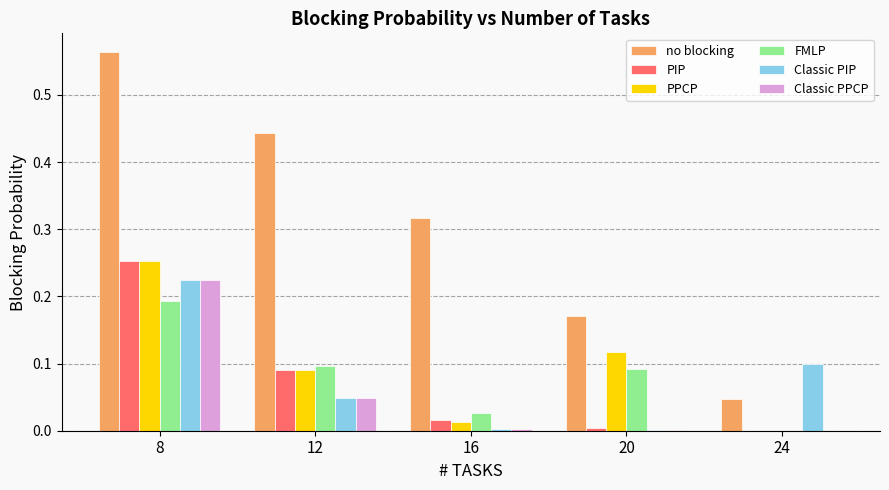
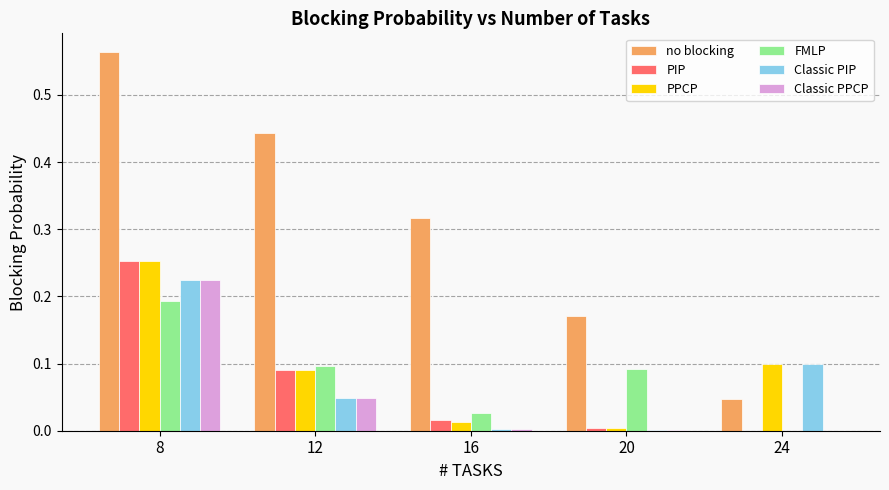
  {
    "PPCP": {
      "8": 0.25,
      "12": 0.09,
      "16": 0.01,
-     "20": 0.12,
-     "24": 0.0
+     "20": 0.00,
+     "24": 0.1
    },
    "FMLP": {
      "8": 0.19,
      "12": 0.10,
      "16": 0.03,
      "20": 0.09,
      "24": 0.00
    },
    "Classic PIP": {
      "8": 0.22,
      "12": 0.05,
      "24": 0.10
    },
    "Classic PPCP": {
      "8": 0.22,
      "12": 0.05,
      "24": 0.00
    }
  }
